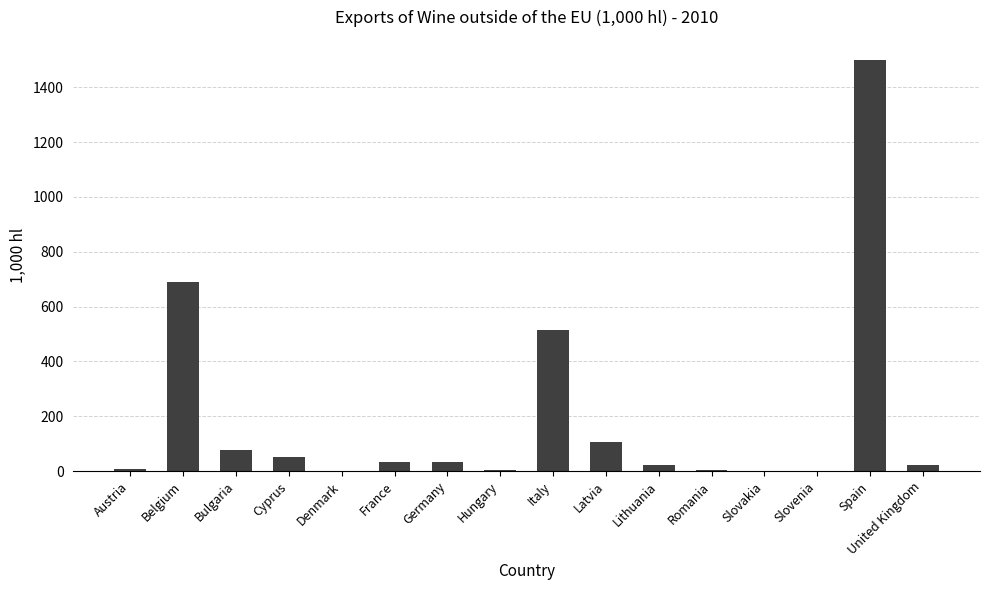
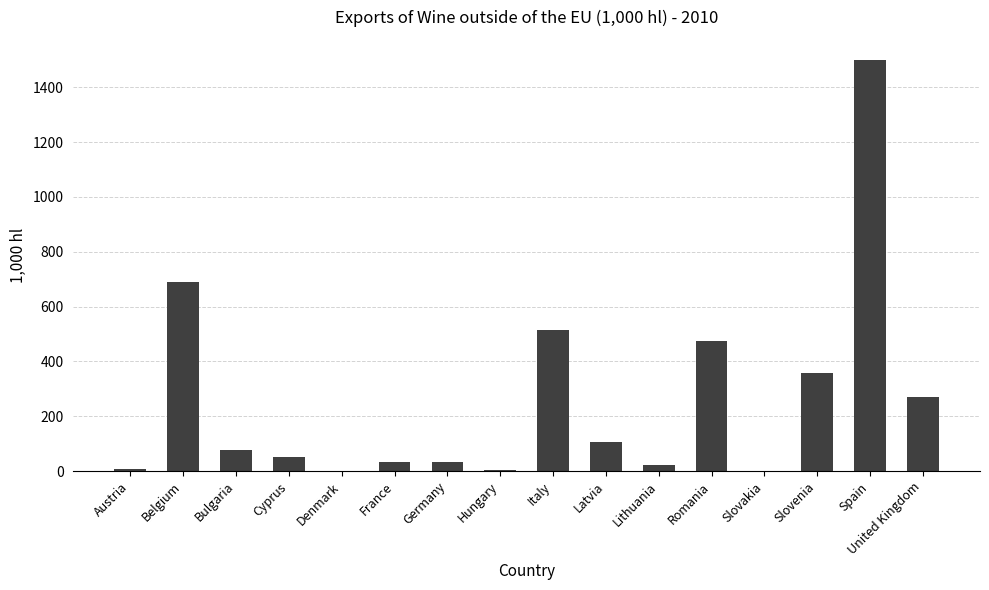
  {
    "Austria": 10,
    "Belgium": 690,
    "Bulgaria": 80,
    "Cyprus": 50,
    "France": 30,
    "Germany": 30,
    "Italy": 520,
    "Latvia": 100,
    "Lithuania": 20,
-   "Romania": 0,
-   "Slovenia": 0,
+   "Romania": 470,
+   "Slovenia": 360,
    "Spain": 1500,
-   "United Kingdom": 20
+   "United Kingdom": 270
  }
